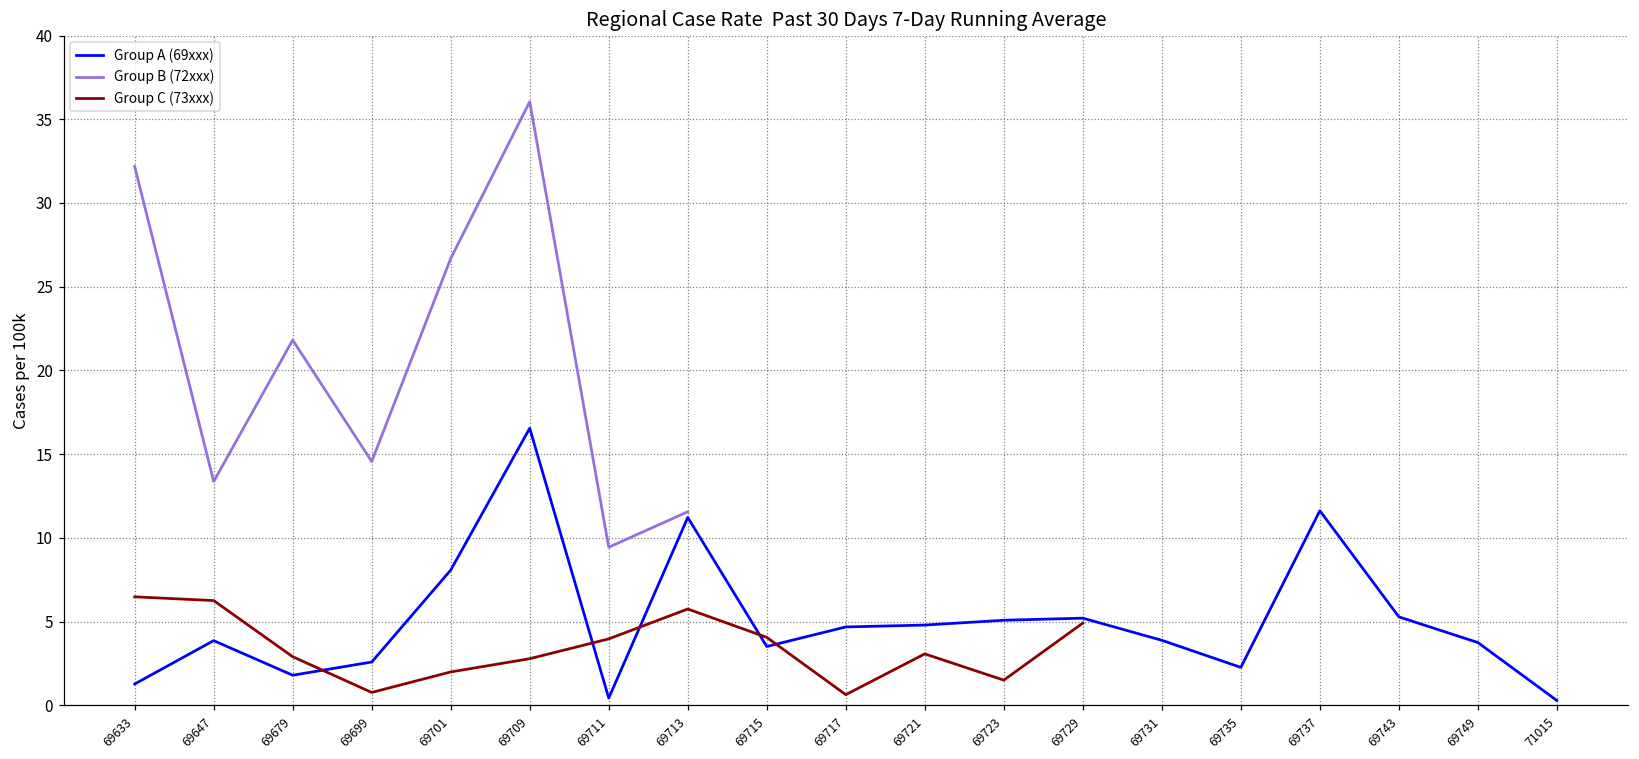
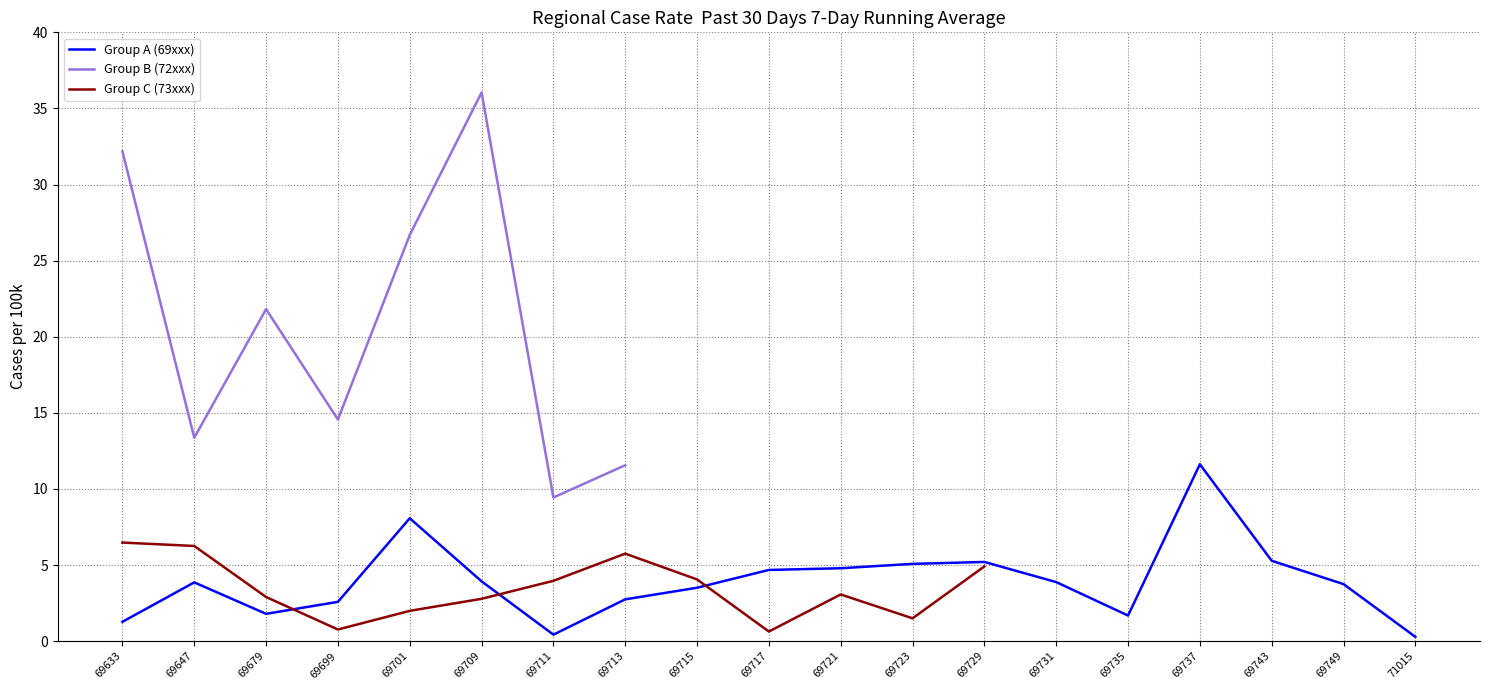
  {
    "Group A (69xxx)": {
      "69633": 1.3,
      "69647": 3.9,
      "69679": 1.8,
      "69699": 2.6,
      "69701": 8.1,
-     "69709": 16.5,
+     "69709": 3.9,
      "69711": 0.4,
-     "69713": 11.2,
+     "69713": 2.7,
      "69715": 3.5,
      "69717": 4.7,
      "69721": 4.8,
      "69723": 5.1,
      "69729": 5.2,
      "69731": 3.9,
-     "69735": 2.3,
+     "69735": 1.7,
      "69737": 11.6,
      "69743": 5.3,
      "69749": 3.7,
      "71015": 0.3
    },
    "Group B (72xxx)": {
      "69633": 32.2,
      "69647": 13.4,
      "69679": 21.8,
      "69699": 14.6,
      "69701": 26.7,
      "69709": 36.1,
      "69711": 9.4,
      "69713": 11.6
    },
    "Group C (73xxx)": {
      "69633": 6.5,
      "69647": 6.3,
      "69679": 2.9,
      "69699": 0.8,
      "69701": 2.0,
      "69709": 2.8,
      "69711": 4.0,
      "69713": 5.7,
      "69715": 4.1,
      "69717": 0.6,
      "69721": 3.1,
      "69723": 1.5,
      "69729": 4.9
    }
  }
